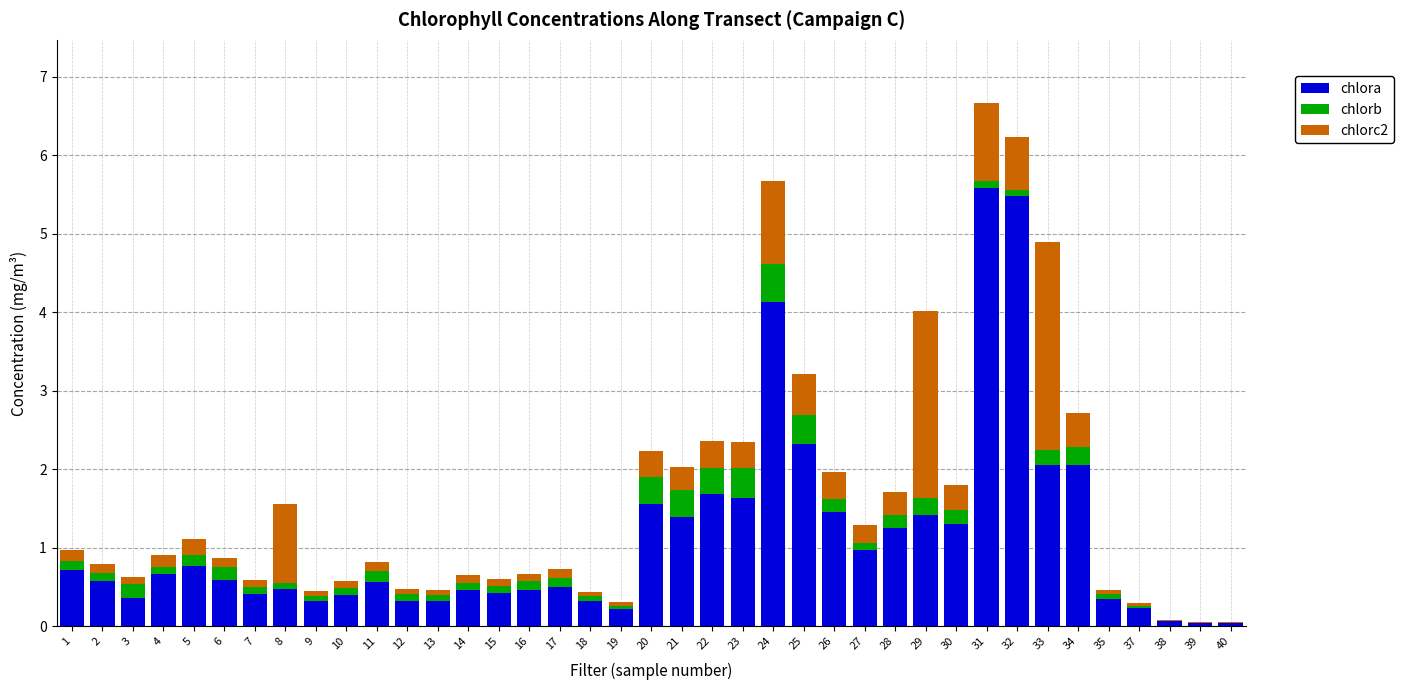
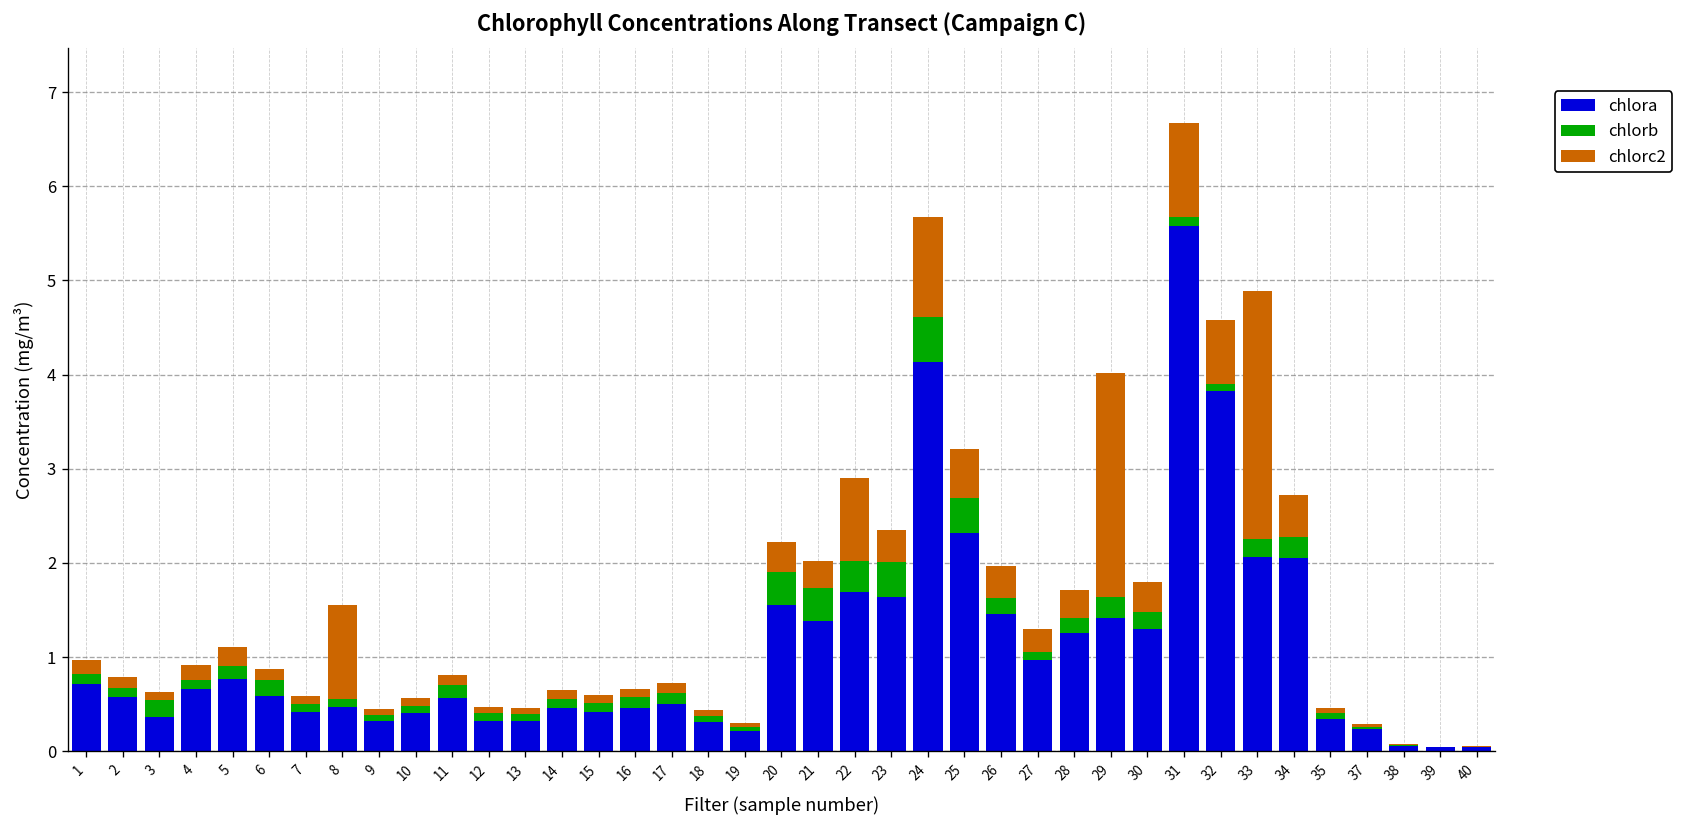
  {
    "chlora": {
      "1": 0.7,
      "2": 0.6,
      "3": 0.4,
      "4": 0.7,
      "5": 0.8,
      "6": 0.6,
      "7": 0.4,
      "8": 0.5,
      "9": 0.3,
      "10": 0.4,
      "11": 0.6,
      "12": 0.3,
      "13": 0.3,
      "14": 0.5,
      "15": 0.4,
      "16": 0.5,
      "17": 0.5,
      "18": 0.3,
      "19": 0.2,
      "20": 1.6,
      "21": 1.4,
      "22": 1.7,
      "23": 1.6,
      "24": 4.1,
      "25": 2.3,
      "26": 1.5,
      "27": 1.0,
      "28": 1.3,
      "29": 1.4,
      "30": 1.3,
      "31": 5.6,
-     "32": 5.5,
+     "32": 3.8,
      "33": 2.1,
      "34": 2.0,
      "35": 0.3,
      "37": 0.2,
      "38": 0.1,
      "39": 0.0,
      "40": 0.0
    },
    "chlorb": {
      "1": 0.1,
      "2": 0.1,
      "3": 0.2,
      "4": 0.1,
      "5": 0.1,
      "6": 0.2,
      "7": 0.1,
      "8": 0.1,
      "9": 0.1,
      "10": 0.1,
      "11": 0.1,
      "12": 0.1,
      "13": 0.1,
      "14": 0.1,
      "15": 0.1,
      "16": 0.1,
      "17": 0.1,
      "18": 0.1,
      "19": 0.0,
      "20": 0.3,
      "21": 0.3,
      "22": 0.3,
      "23": 0.4,
      "24": 0.5,
      "25": 0.4,
      "26": 0.2,
      "27": 0.1,
      "28": 0.2,
      "29": 0.2,
      "30": 0.2,
      "31": 0.1,
      "32": 0.1,
      "33": 0.2,
      "34": 0.2,
      "35": 0.1
    },
    "chlorc2": {
      "1": 0.1,
      "2": 0.1,
      "3": 0.1,
      "4": 0.2,
      "5": 0.2,
      "6": 0.1,
      "7": 0.1,
      "8": 1.0,
      "9": 0.1,
      "10": 0.1,
      "11": 0.1,
      "12": 0.1,
      "13": 0.1,
      "14": 0.1,
      "15": 0.1,
      "16": 0.1,
      "17": 0.1,
      "18": 0.1,
      "19": 0.0,
      "20": 0.3,
      "21": 0.3,
-     "22": 0.3,
+     "22": 0.9,
      "23": 0.3,
      "24": 1.1,
      "25": 0.5,
      "26": 0.3,
      "27": 0.2,
      "28": 0.3,
      "29": 2.4,
      "30": 0.3,
      "31": 1.0,
      "32": 0.7,
      "33": 2.6,
      "34": 0.4,
      "35": 0.1,
      "37": 0.0
    }
  }
